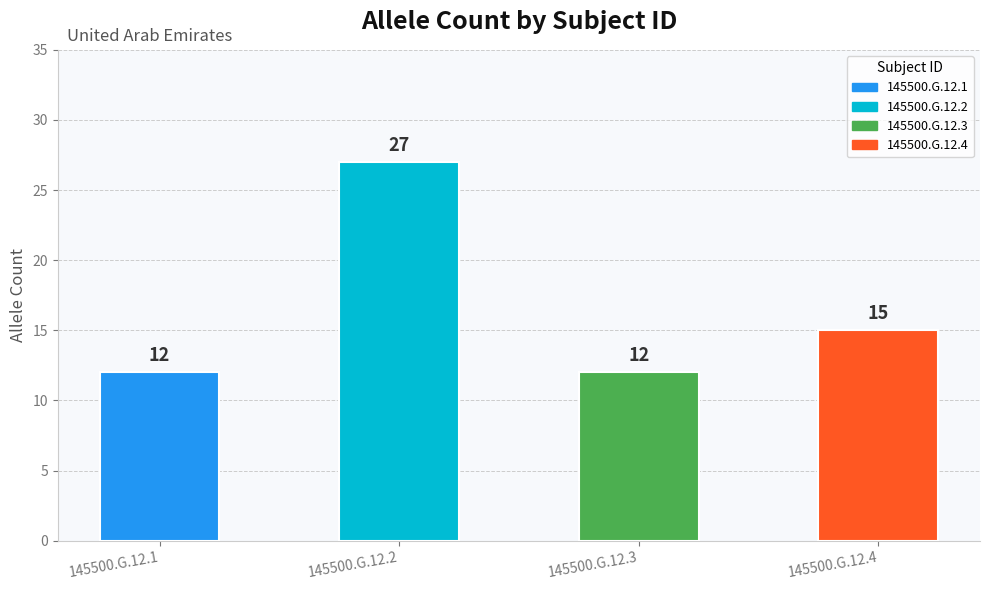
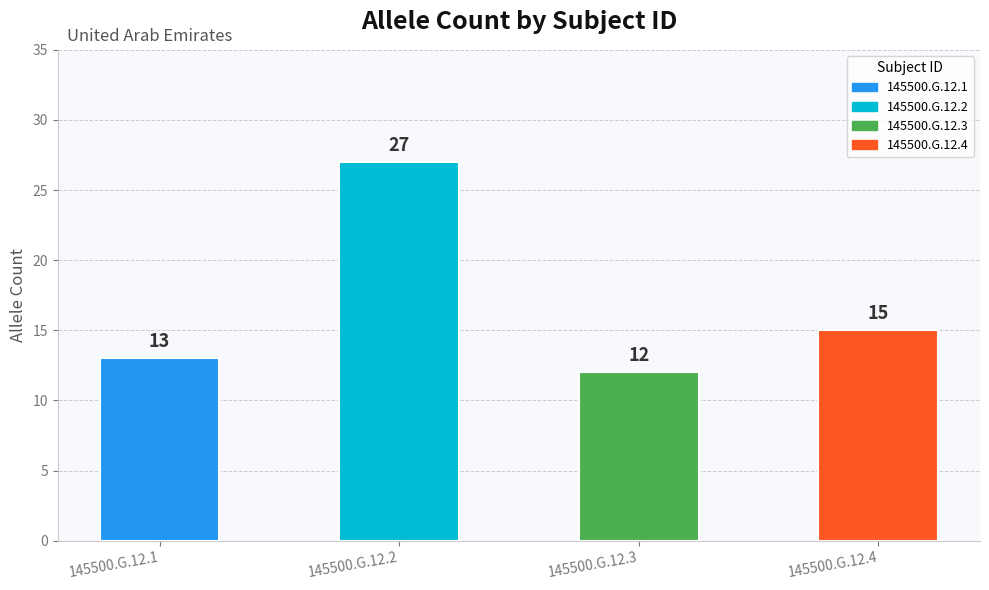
  {
-   "145500.G.12.1": 12,
+   "145500.G.12.1": 13,
    "145500.G.12.2": 27,
    "145500.G.12.3": 12,
    "145500.G.12.4": 15
  }
